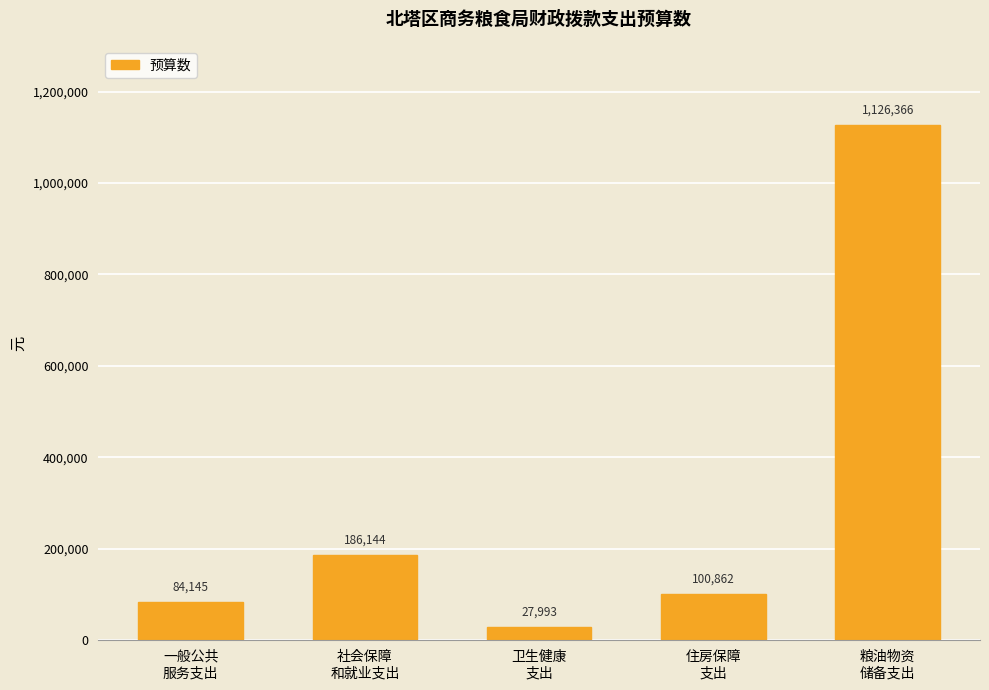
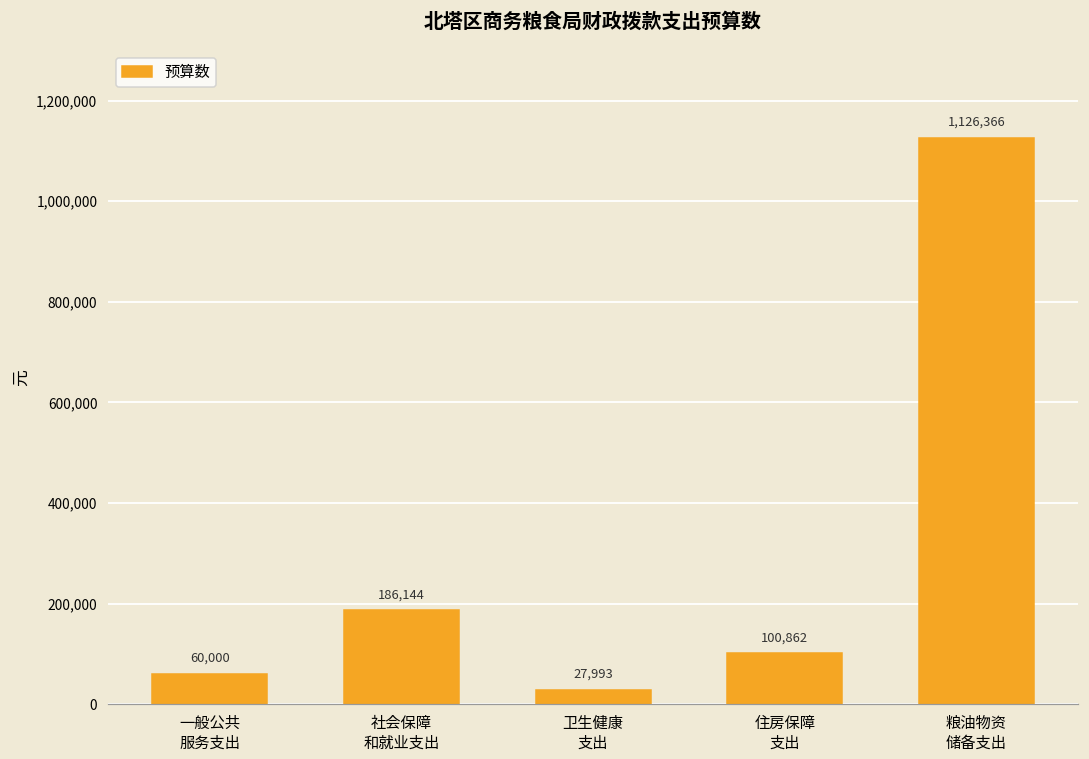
  {
-   "一般公共 服务支出": "84,145",
+   "一般公共 服务支出": "60,000",
    "社会保障 和就业支出": "186,144",
    "卫生健康 支出": "27,993",
    "住房保障 支出": "100,862",
    "粮油物资 储备支出": "1,126,366"
  }
